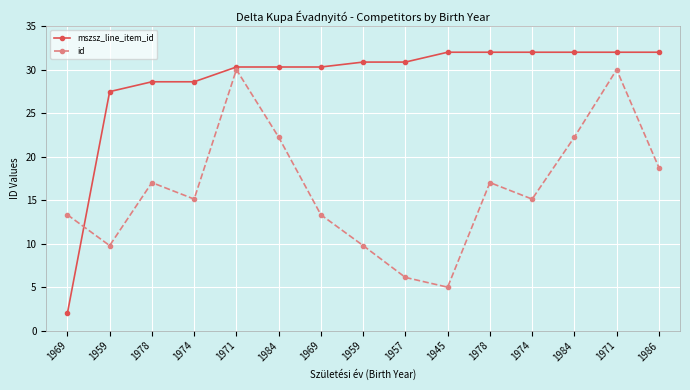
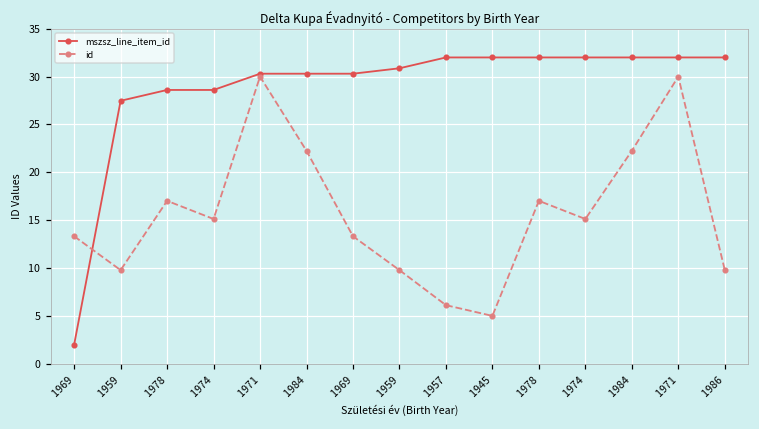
  {
    "mszsz_line_item_id": {
-     "1957": 31,
+     "1957": 32,
      "1945": 32,
      "1986": 32
    },
    "id": {
      "1957": 6,
      "1945": 5,
-     "1986": 19
+     "1986": 10
    }
  }
